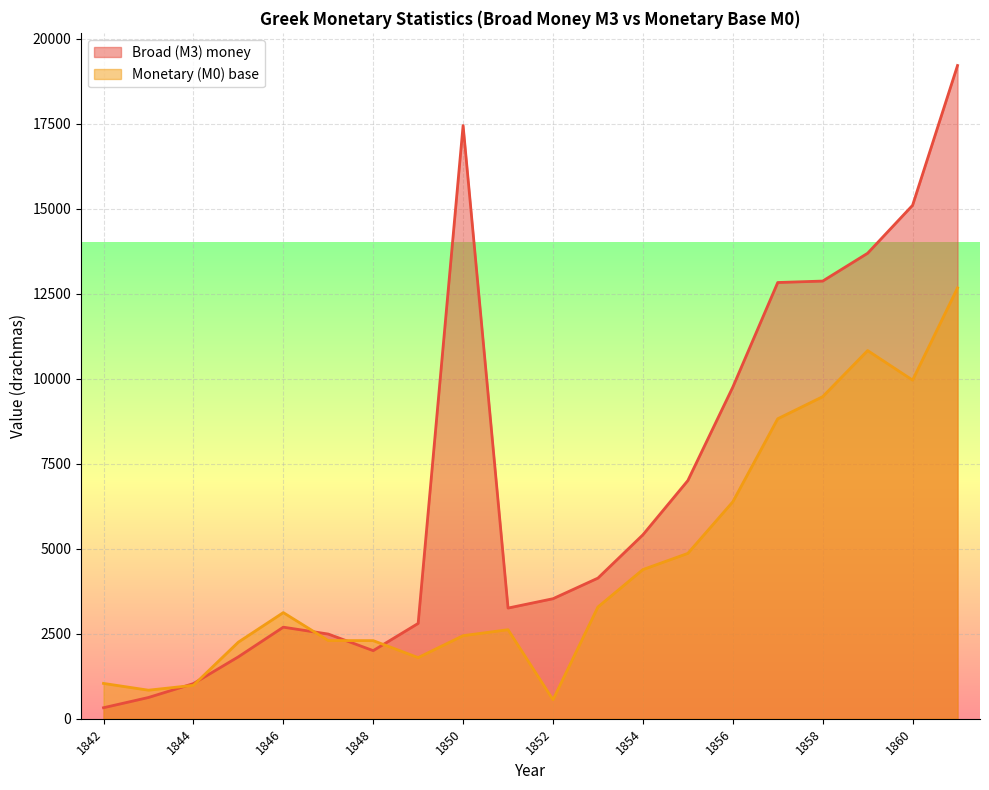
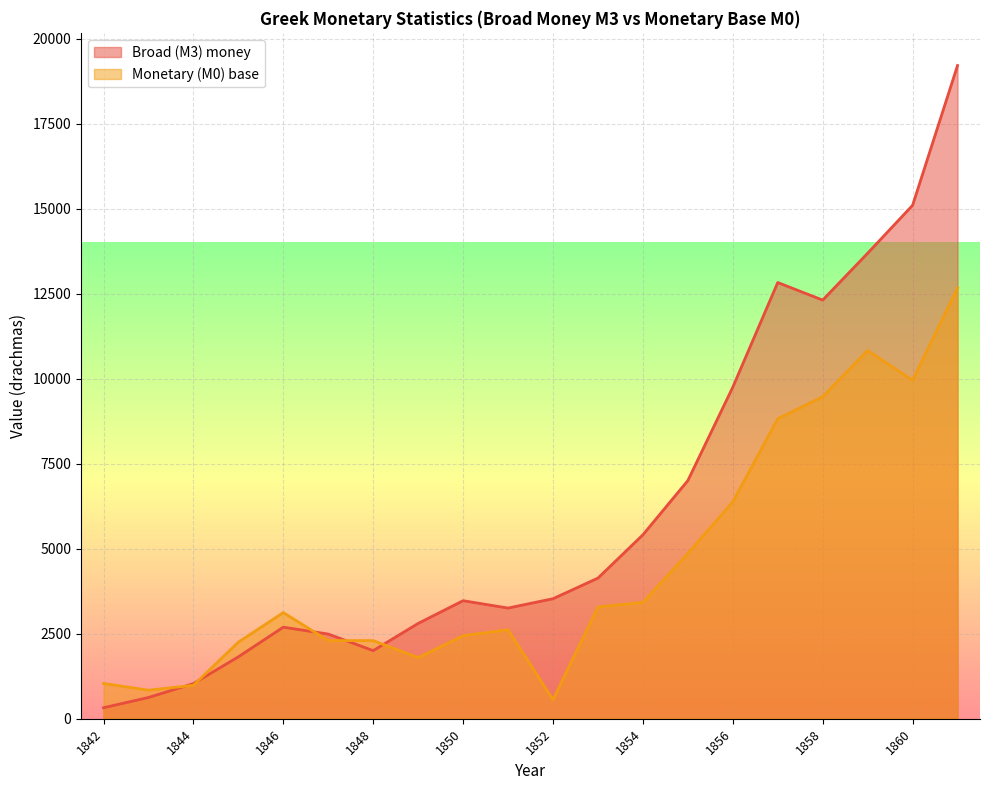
  {
    "Broad (M3) money": {
      "1842": 300,
      "1846": 2700,
      "1848": 2000,
-     "1850": 17400,
+     "1850": 3500,
      "1852": 3500,
      "1854": 5400,
      "1856": 9800,
-     "1858": 12900,
+     "1858": 12300,
      "1860": 15100
    },
    "Monetary (M0) base": {
      "1842": 1000,
      "1846": 3100,
      "1848": 2300,
      "1850": 2400,
      "1852": 600,
-     "1854": 4400,
+     "1854": 3400,
      "1856": 6400,
      "1858": 9500,
      "1860": 10000
    }
  }
